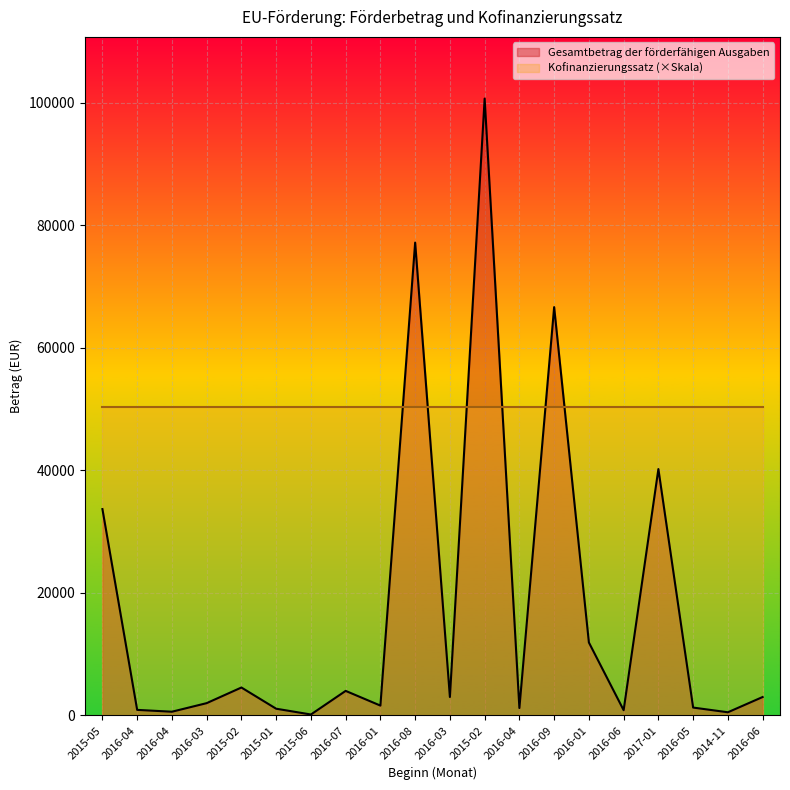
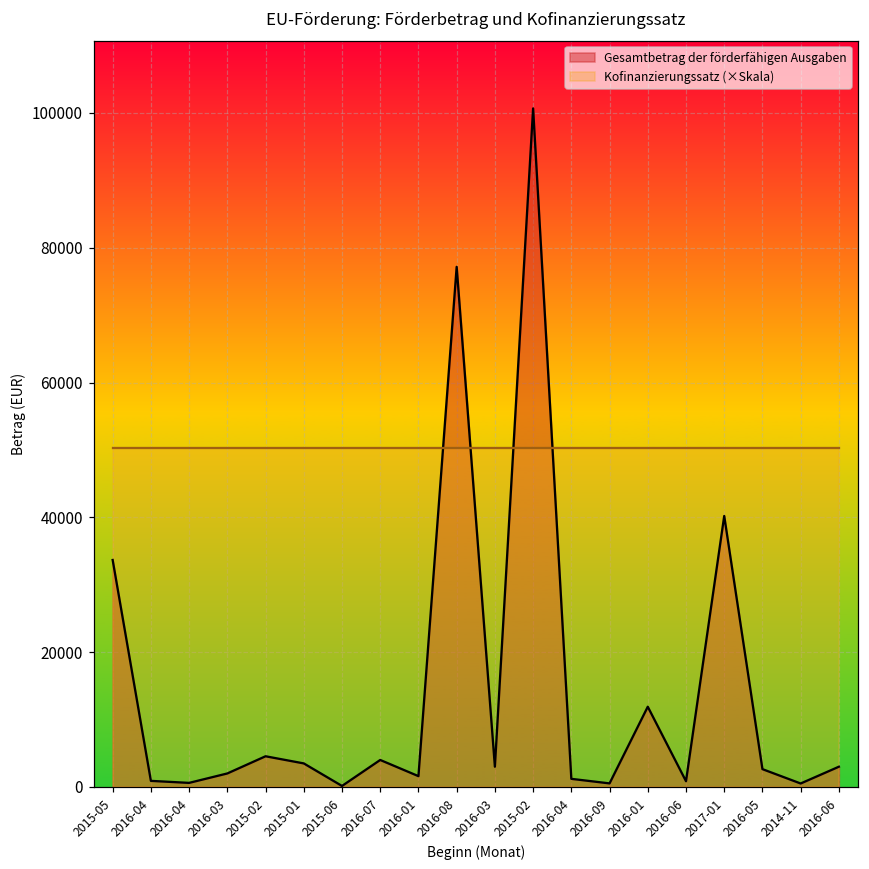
  {
    "Gesamtbetrag der förderfähigen Ausgaben": {
      "2015-05": 34000,
-     "2015-01": 1000,
+     "2015-01": 3000,
      "2015-06": 0,
      "2016-07": 4000,
      "2016-08": 77000,
-     "2016-09": 67000,
+     "2016-09": 1000,
      "2017-01": 40000,
-     "2016-05": 1000,
+     "2016-05": 3000,
      "2014-11": 1000
    },
    "Kofinanzierungssatz (×Skala)": {
      "2015-05": 50000,
      "2015-01": 50000,
      "2015-06": 50000,
      "2016-07": 50000,
      "2016-08": 50000,
      "2016-09": 50000,
      "2017-01": 50000,
      "2016-05": 50000,
      "2014-11": 50000
    }
  }
